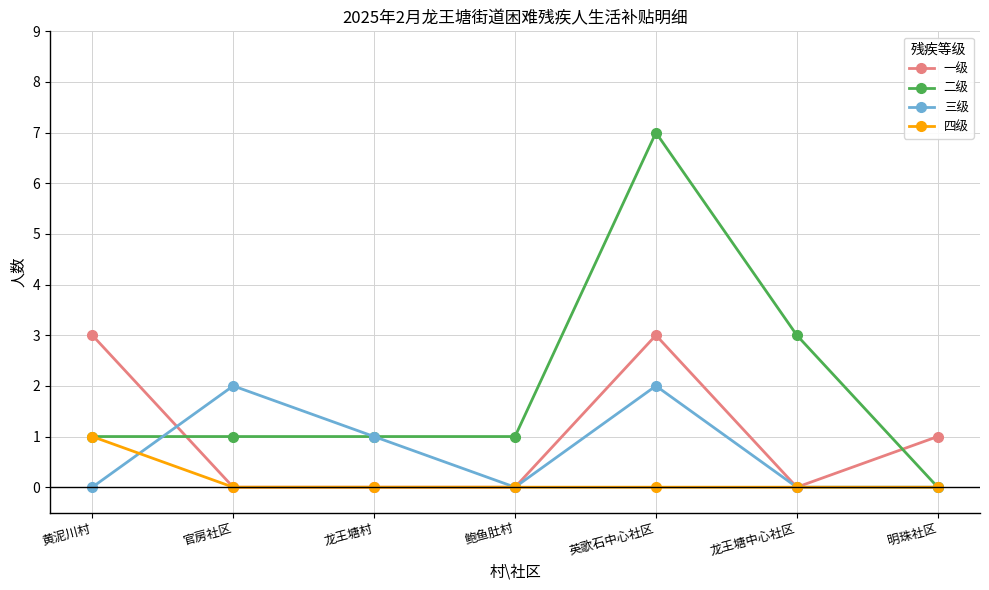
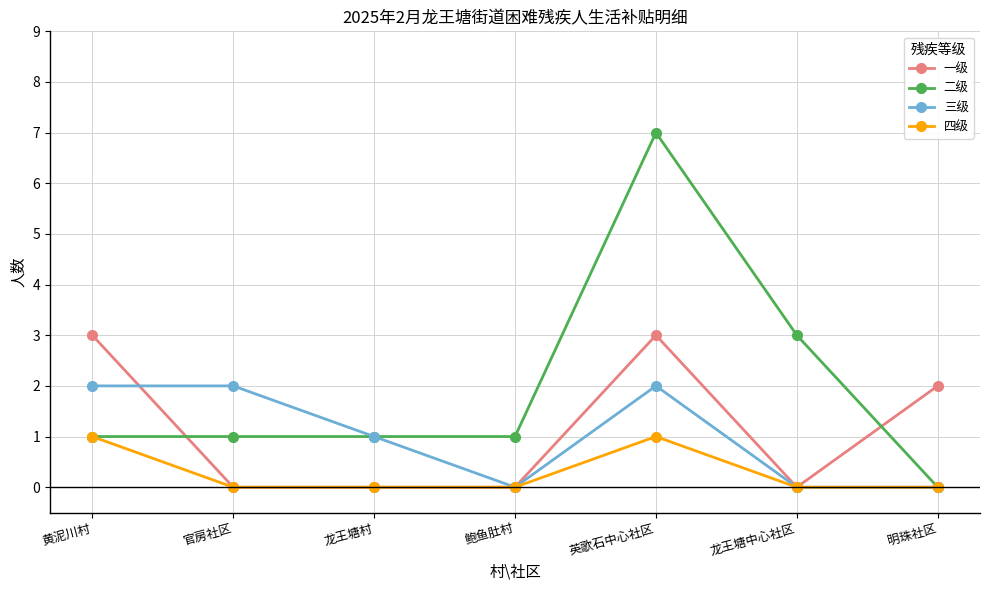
  {
    "一级": {
      "黄泥川村": 3,
      "英歌石中心社区": 3,
-     "明珠社区": 1
+     "明珠社区": 2
    },
    "二级": {
      "官房社区": 1,
      "鲍鱼肚村": 1,
      "英歌石中心社区": 7,
      "龙王塘中心社区": 3
    },
    "三级": {
-     "黄泥川村": 0,
+     "黄泥川村": 2,
      "官房社区": 2,
      "英歌石中心社区": 2
    },
    "四级": {
-     "英歌石中心社区": 0
+     "英歌石中心社区": 1
    }
  }
